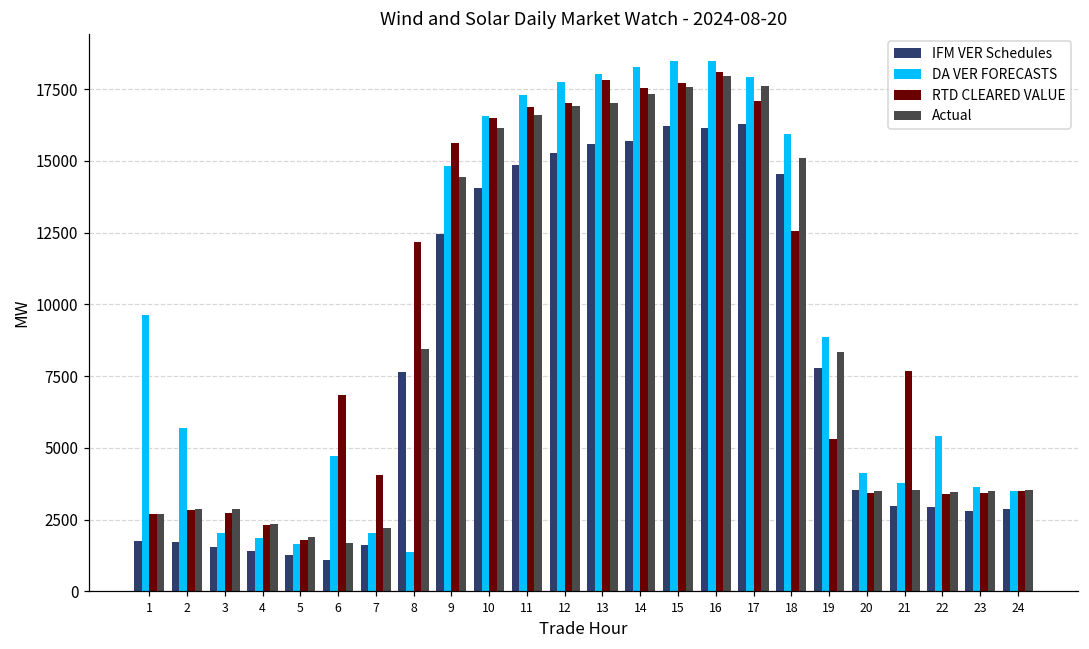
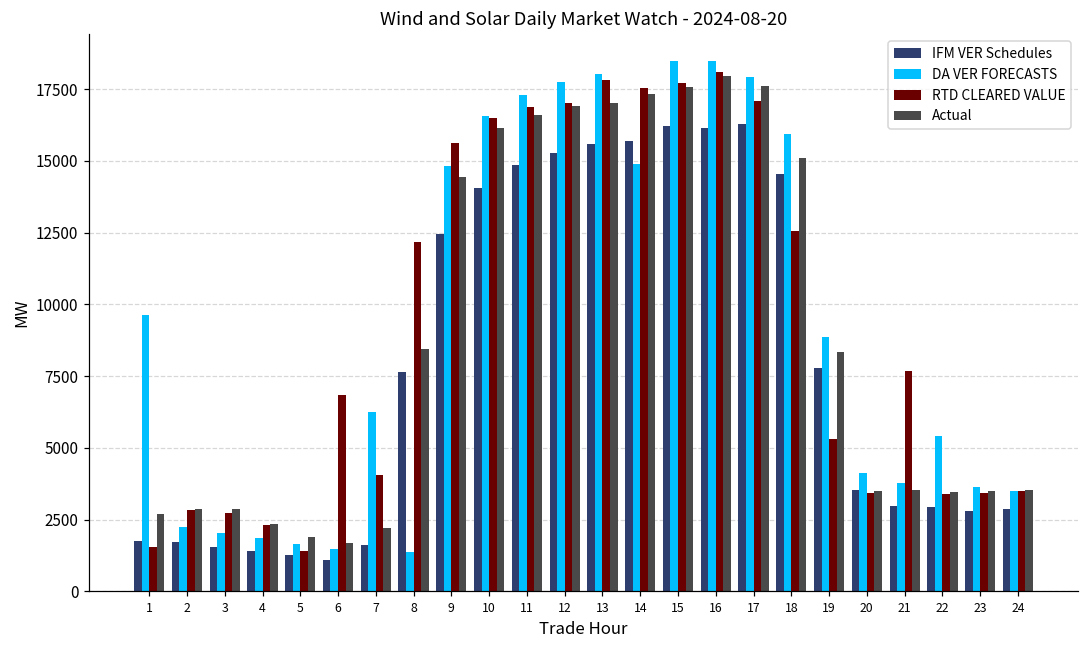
  {
    "DA VER FORECASTS": {
      "1": 9600,
-     "2": 5700,
+     "2": 2200,
      "3": 2000,
      "4": 1800,
      "5": 1700,
-     "6": 4700,
-     "7": 2000,
+     "6": 1500,
+     "7": 6200,
      "8": 1400,
      "9": 14800,
      "10": 16500,
      "11": 17300,
      "12": 17800,
      "13": 18000,
-     "14": 18300,
+     "14": 14900,
      "15": 18500,
      "16": 18500,
      "17": 17900,
      "18": 15900,
      "19": 8900,
      "20": 4100,
      "21": 3800,
      "22": 5400,
      "23": 3600,
      "24": 3500
    },
    "RTD CLEARED VALUE": {
-     "1": 2700,
+     "1": 1600,
      "2": 2900,
      "3": 2700,
      "4": 2300,
-     "5": 1800,
+     "5": 1400,
      "6": 6800,
      "7": 4100,
      "8": 12200,
      "9": 15600,
      "10": 16500,
      "11": 16900,
      "12": 17000,
      "13": 17800,
      "14": 17500,
      "15": 17700,
      "16": 18100,
      "17": 17100,
      "18": 12500,
      "19": 5300,
      "20": 3400,
      "21": 7700,
      "22": 3400,
      "23": 3400,
      "24": 3500
    }
  }
